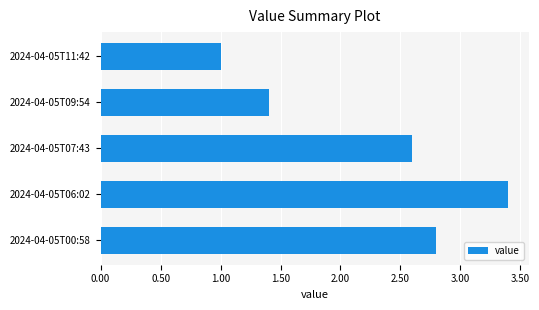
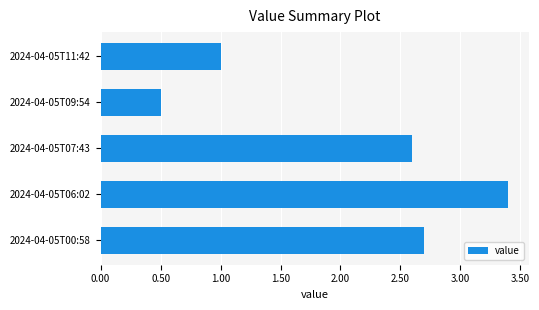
  {
    "2024-04-05T11:42": 1.0,
-   "2024-04-05T09:54": 1.4,
+   "2024-04-05T09:54": 0.5,
    "2024-04-05T07:43": 2.6,
    "2024-04-05T06:02": 3.4,
-   "2024-04-05T00:58": 2.8
+   "2024-04-05T00:58": 2.7
  }
